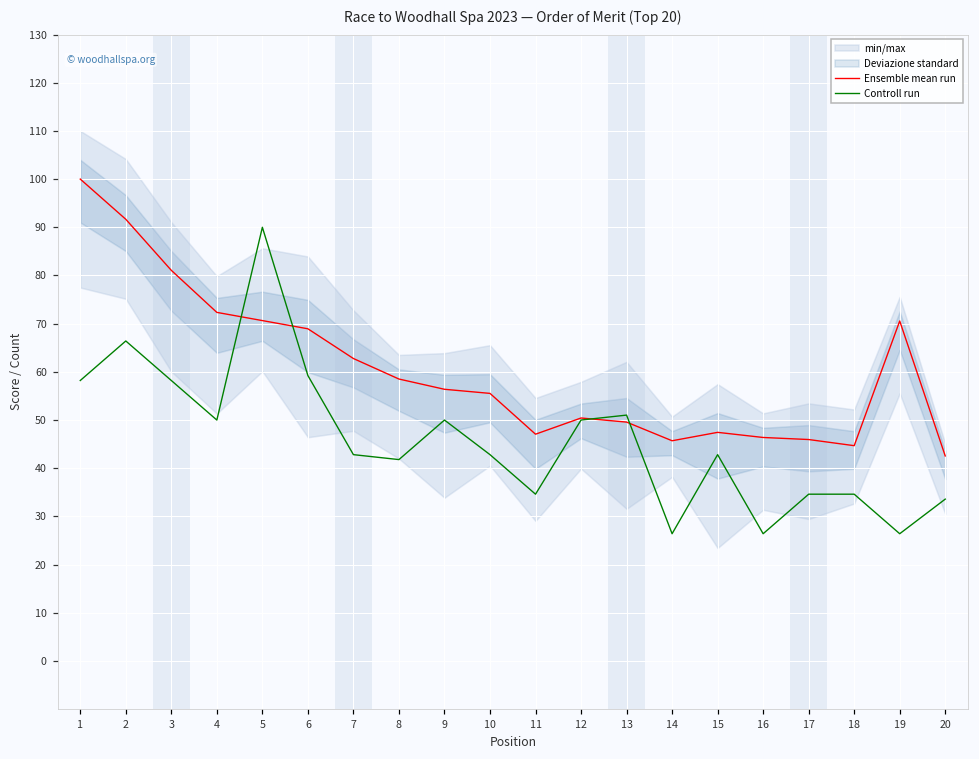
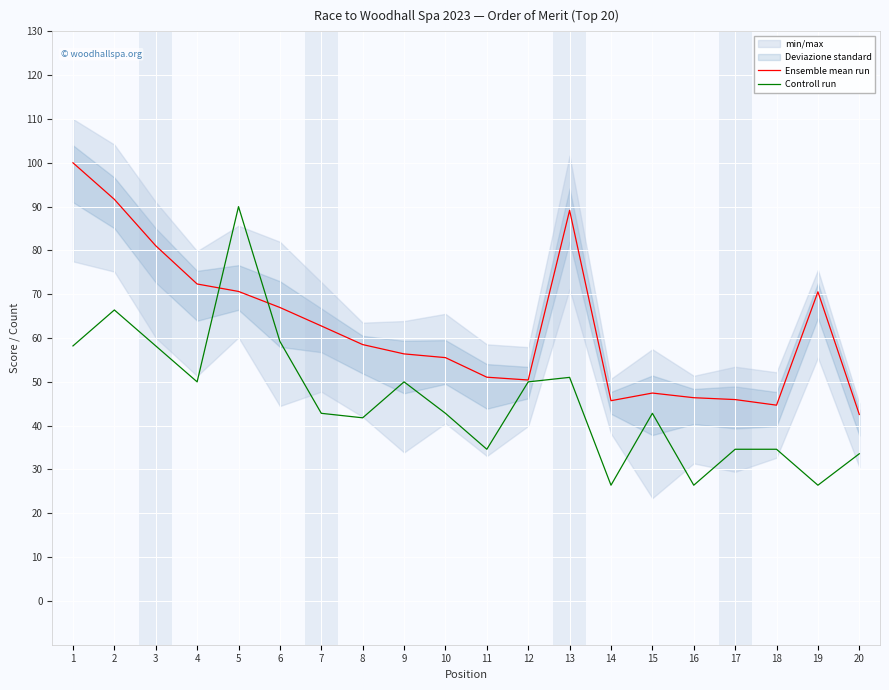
  {
    "Ensemble mean run": {
      "1": 100,
      "2": 92,
      "3": 81,
      "4": 72,
      "5": 71,
-     "6": 69,
+     "6": 67,
      "7": 63,
      "8": 59,
      "9": 56,
      "10": 56,
-     "11": 47,
-     "13": 50,
+     "11": 51,
+     "13": 89,
      "14": 46,
      "15": 47,
      "16": 46,
      "17": 46,
      "18": 45,
      "19": 71,
      "20": 43
    },
    "Controll run": {
      "1": 58,
      "2": 66,
      "3": 58,
      "4": 50,
      "5": 90,
      "6": 59,
      "7": 43,
      "8": 42,
      "9": 50,
      "10": 43,
      "11": 35,
      "13": 51,
      "14": 26,
      "15": 43,
      "16": 26,
      "17": 35,
      "18": 35,
      "19": 26,
      "20": 34
    }
  }
